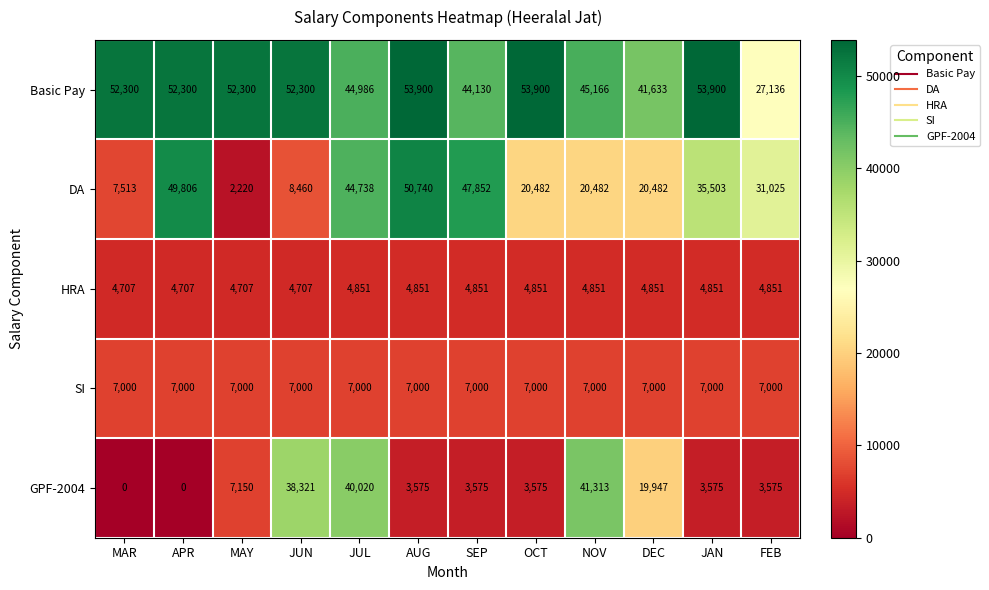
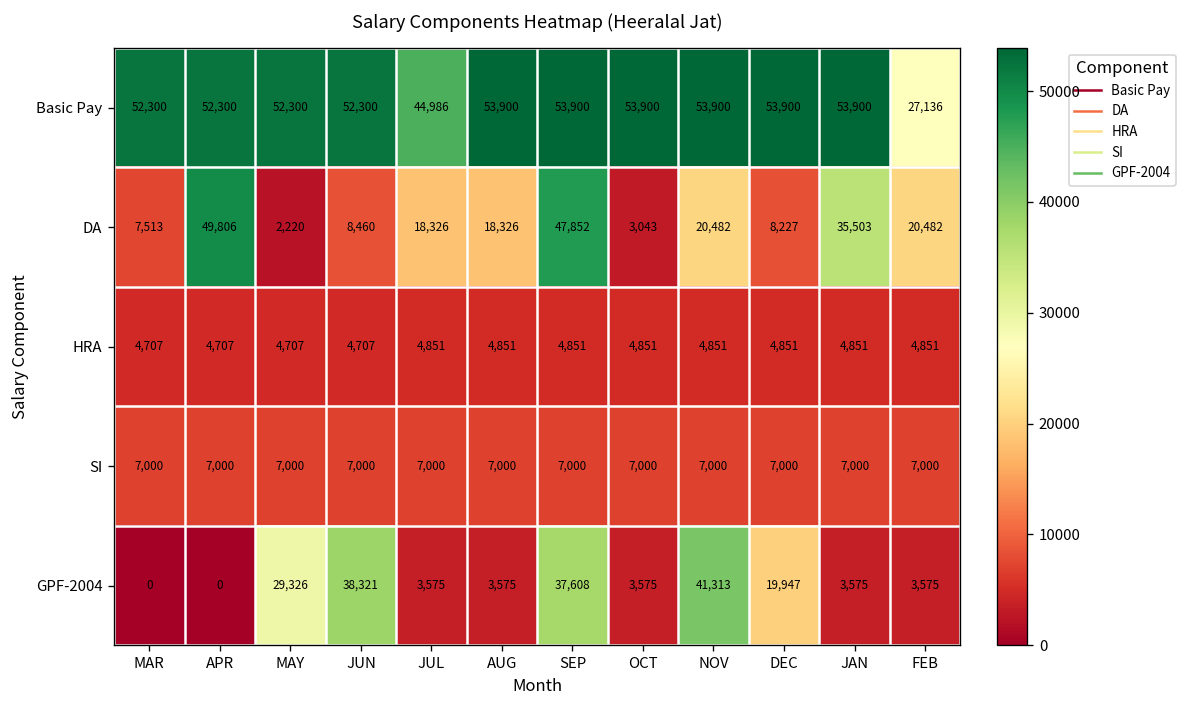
  {
    "Basic Pay": {
      "MAR": "52,300",
      "APR": "52,300",
      "MAY": "52,300",
      "JUN": "52,300",
      "JUL": "44,986",
      "AUG": "53,900",
-     "SEP": "44,130",
+     "SEP": "53,900",
      "OCT": "53,900",
-     "NOV": "45,166",
-     "DEC": "41,633",
+     "NOV": "53,900",
+     "DEC": "53,900",
      "JAN": "53,900",
      "FEB": "27,136"
    },
    "DA": {
      "MAR": "7,513",
      "APR": "49,806",
      "MAY": "2,220",
      "JUN": "8,460",
-     "JUL": "44,738",
-     "AUG": "50,740",
+     "JUL": "18,326",
+     "AUG": "18,326",
      "SEP": "47,852",
-     "OCT": "20,482",
+     "OCT": "3,043",
      "NOV": "20,482",
-     "DEC": "20,482",
+     "DEC": "8,227",
      "JAN": "35,503",
-     "FEB": "31,025"
+     "FEB": "20,482"
    },
    "HRA": {
      "MAR": "4,707",
      "APR": "4,707",
      "MAY": "4,707",
      "JUN": "4,707",
      "JUL": "4,851",
      "AUG": "4,851",
      "SEP": "4,851",
      "OCT": "4,851",
      "NOV": "4,851",
      "DEC": "4,851",
      "JAN": "4,851",
      "FEB": "4,851"
    },
    "SI": {
      "MAR": "7,000",
      "APR": "7,000",
      "MAY": "7,000",
      "JUN": "7,000",
      "JUL": "7,000",
      "AUG": "7,000",
      "SEP": "7,000",
      "OCT": "7,000",
      "NOV": "7,000",
      "DEC": "7,000",
      "JAN": "7,000",
      "FEB": "7,000"
    },
    "GPF-2004": {
      "MAR": "0",
      "APR": "0",
-     "MAY": "7,150",
+     "MAY": "29,326",
      "JUN": "38,321",
-     "JUL": "40,020",
+     "JUL": "3,575",
      "AUG": "3,575",
-     "SEP": "3,575",
+     "SEP": "37,608",
      "OCT": "3,575",
      "NOV": "41,313",
      "DEC": "19,947",
      "JAN": "3,575",
      "FEB": "3,575"
    }
  }
